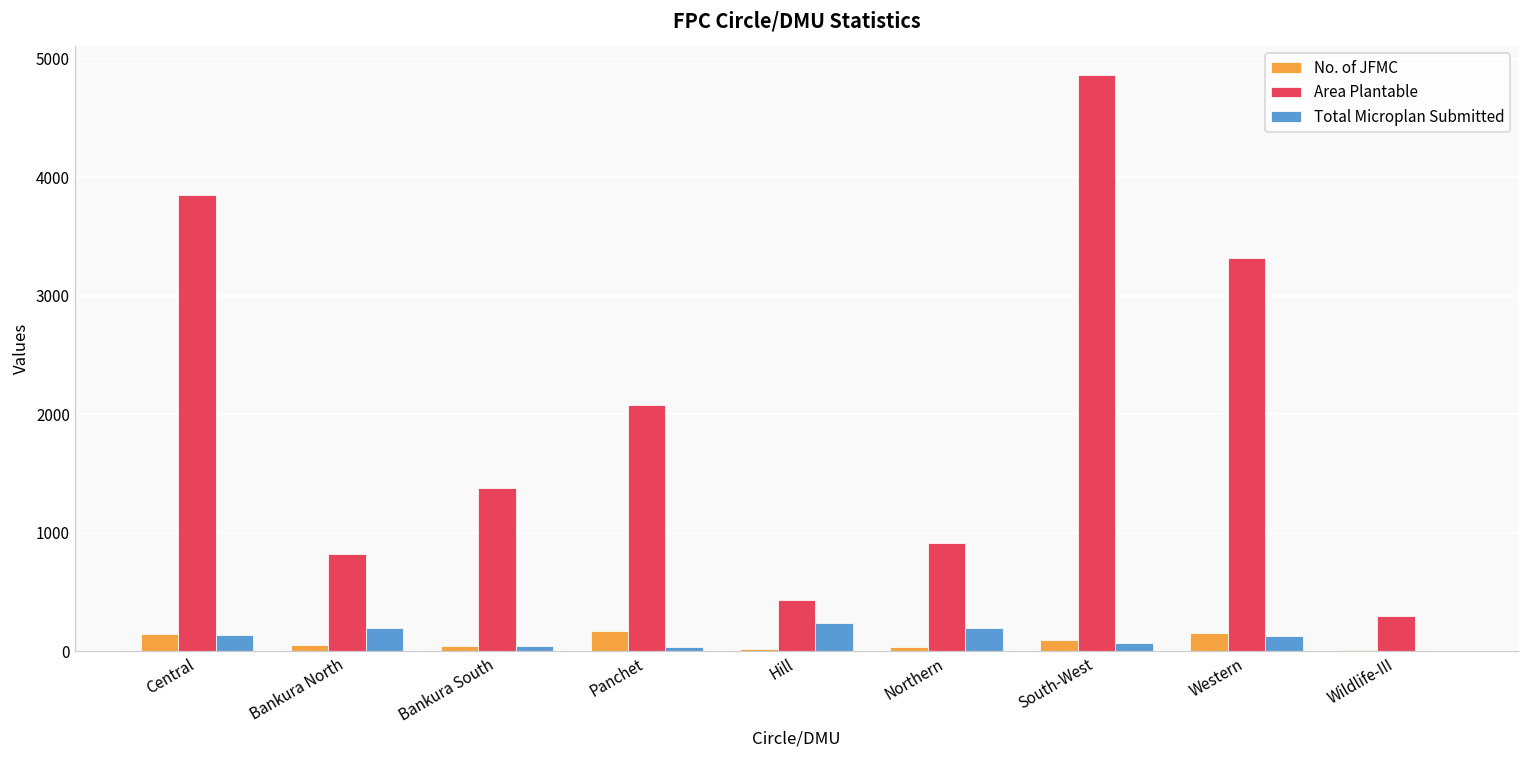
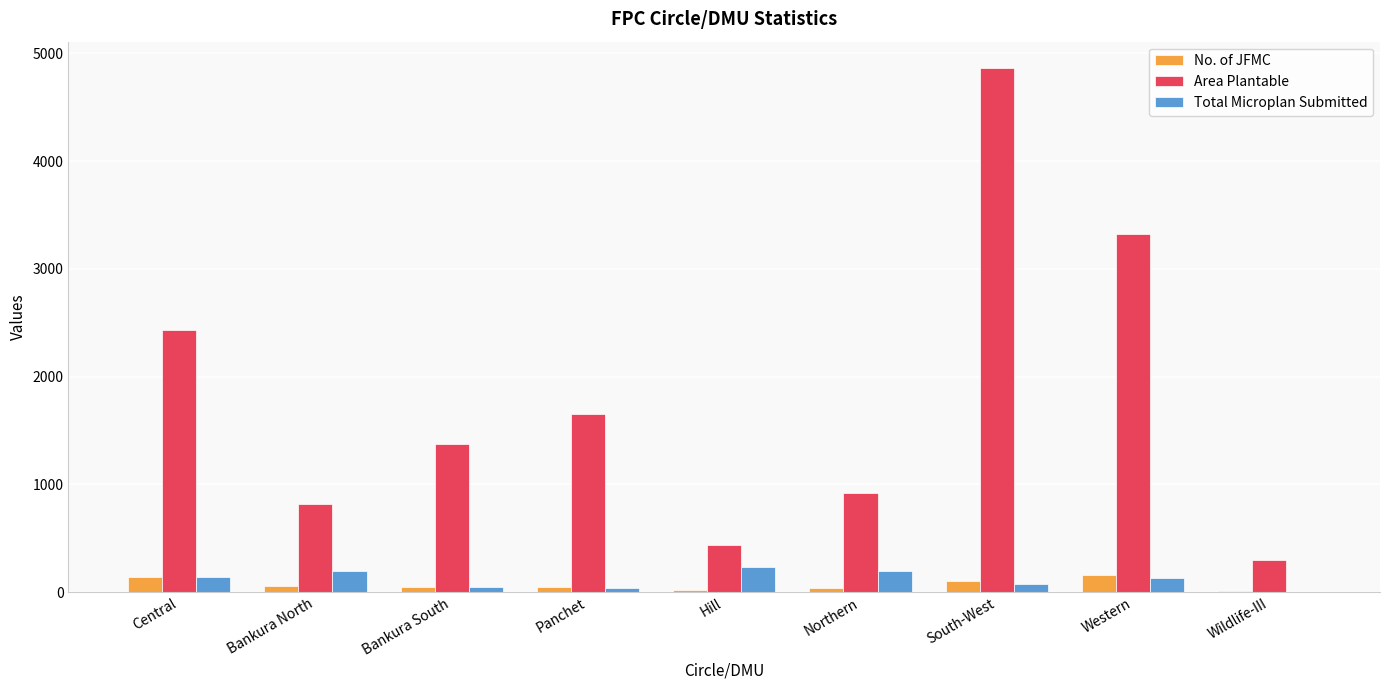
  {
    "No. of JFMC": {
      "Central": 150,
      "Bankura North": 60,
      "Bankura South": 50,
-     "Panchet": 180,
+     "Panchet": 50,
      "Northern": 40,
      "South-West": 100,
      "Western": 160
    },
    "Area Plantable": {
-     "Central": 3850,
+     "Central": 2440,
      "Bankura North": 820,
      "Bankura South": 1380,
-     "Panchet": 2080,
+     "Panchet": 1650,
      "Hill": 440,
      "Northern": 920,
      "South-West": 4870,
      "Western": 3320,
      "Wildlife-III": 300
    },
    "Total Microplan Submitted": {
      "Central": 140,
      "Bankura North": 200,
      "Bankura South": 50,
      "Panchet": 40,
      "Hill": 240,
      "Northern": 190,
      "South-West": 70,
      "Western": 130
    }
  }
